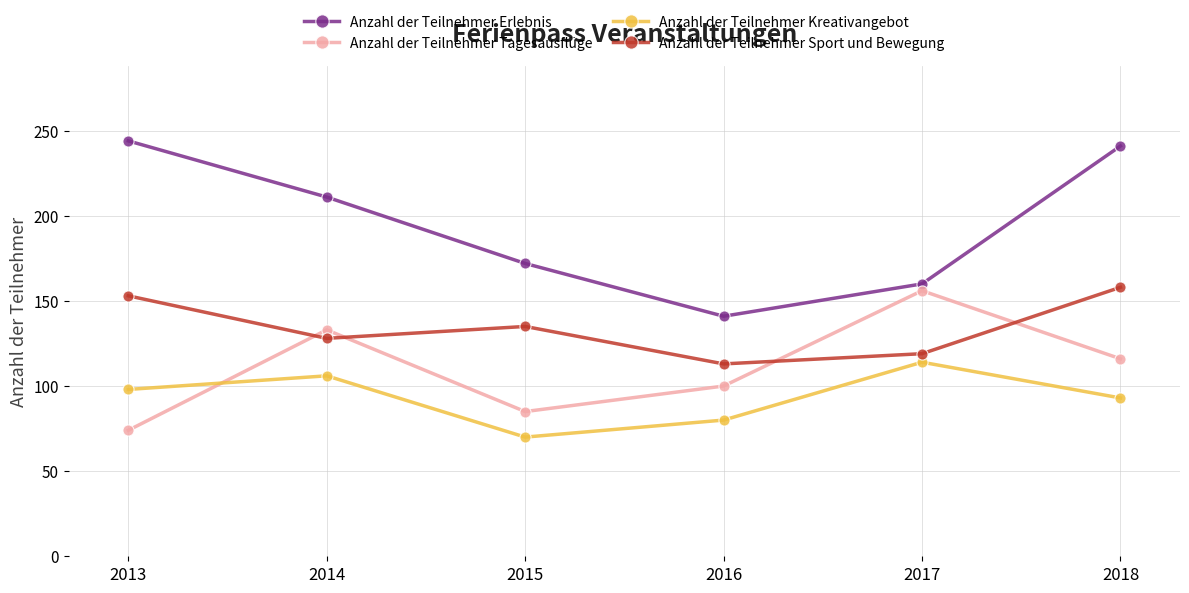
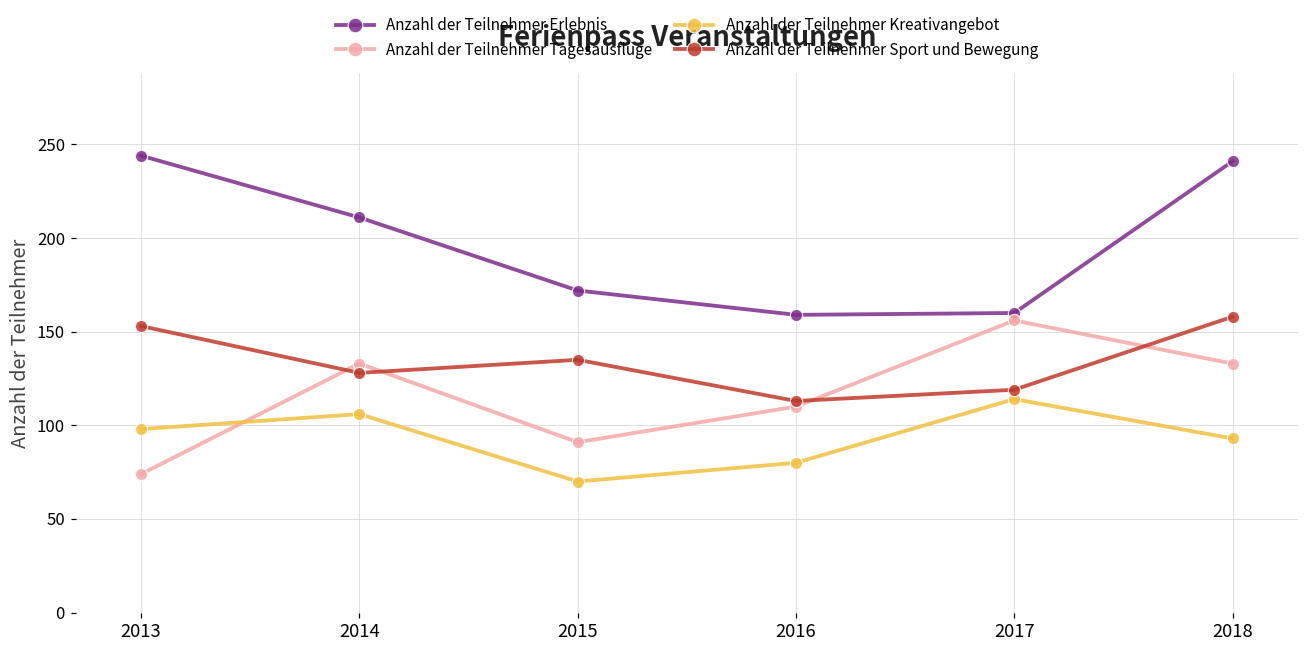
  {
    "Anzahl der Teilnehmer Erlebnis": {
      "2013": 244,
      "2014": 211,
      "2015": 172,
-     "2016": 141,
+     "2016": 159,
      "2017": 160,
      "2018": 241
    },
    "Anzahl der Teilnehmer Tagesausflüge": {
      "2013": 74,
      "2014": 133,
-     "2015": 85,
-     "2016": 100,
+     "2015": 91,
+     "2016": 110,
      "2017": 156,
-     "2018": 116
+     "2018": 133
    },
    "Anzahl der Teilnehmer Kreativangebot": {
      "2013": 98,
      "2014": 106,
      "2015": 70,
      "2016": 80,
      "2017": 114,
      "2018": 93
    },
    "Anzahl der Teilnehmer Sport und Bewegung": {
      "2013": 153,
      "2014": 128,
      "2015": 135,
      "2016": 113,
      "2017": 119,
      "2018": 158
    }
  }
